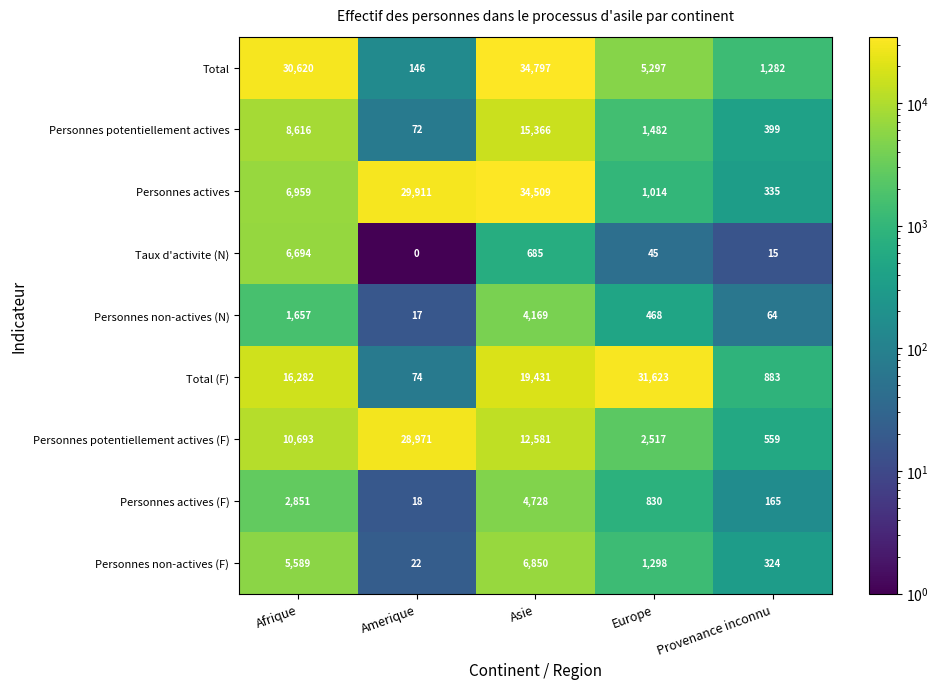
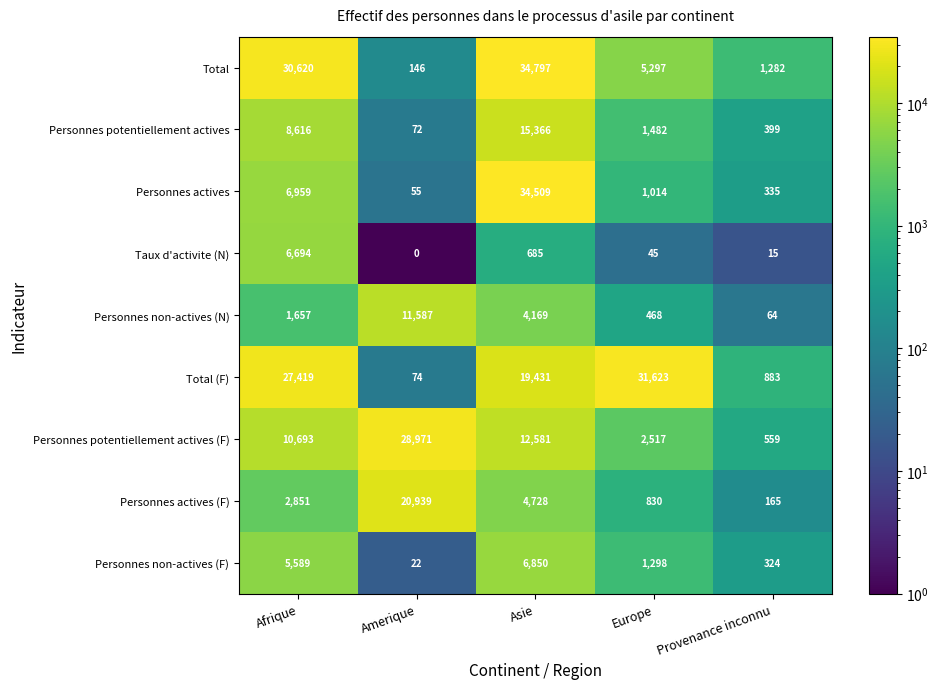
  {
    "Total": {
      "Afrique": "30,620",
      "Amerique": "146",
      "Asie": "34,797",
      "Europe": "5,297",
      "Provenance inconnu": "1,282"
    },
    "Personnes potentiellement actives": {
      "Afrique": "8,616",
      "Amerique": "72",
      "Asie": "15,366",
      "Europe": "1,482",
      "Provenance inconnu": "399"
    },
    "Personnes actives": {
      "Afrique": "6,959",
-     "Amerique": "29,911",
+     "Amerique": "55",
      "Asie": "34,509",
      "Europe": "1,014",
      "Provenance inconnu": "335"
    },
    "Taux d'activite (N)": {
      "Afrique": "6,694",
      "Amerique": "0",
      "Asie": "685",
      "Europe": "45",
      "Provenance inconnu": "15"
    },
    "Personnes non-actives (N)": {
      "Afrique": "1,657",
-     "Amerique": "17",
+     "Amerique": "11,587",
      "Asie": "4,169",
      "Europe": "468",
      "Provenance inconnu": "64"
    },
    "Total (F)": {
-     "Afrique": "16,282",
+     "Afrique": "27,419",
      "Amerique": "74",
      "Asie": "19,431",
      "Europe": "31,623",
      "Provenance inconnu": "883"
    },
    "Personnes potentiellement actives (F)": {
      "Afrique": "10,693",
      "Amerique": "28,971",
      "Asie": "12,581",
      "Europe": "2,517",
      "Provenance inconnu": "559"
    },
    "Personnes actives (F)": {
      "Afrique": "2,851",
-     "Amerique": "18",
+     "Amerique": "20,939",
      "Asie": "4,728",
      "Europe": "830",
      "Provenance inconnu": "165"
    },
    "Personnes non-actives (F)": {
      "Afrique": "5,589",
      "Amerique": "22",
      "Asie": "6,850",
      "Europe": "1,298",
      "Provenance inconnu": "324"
    }
  }
